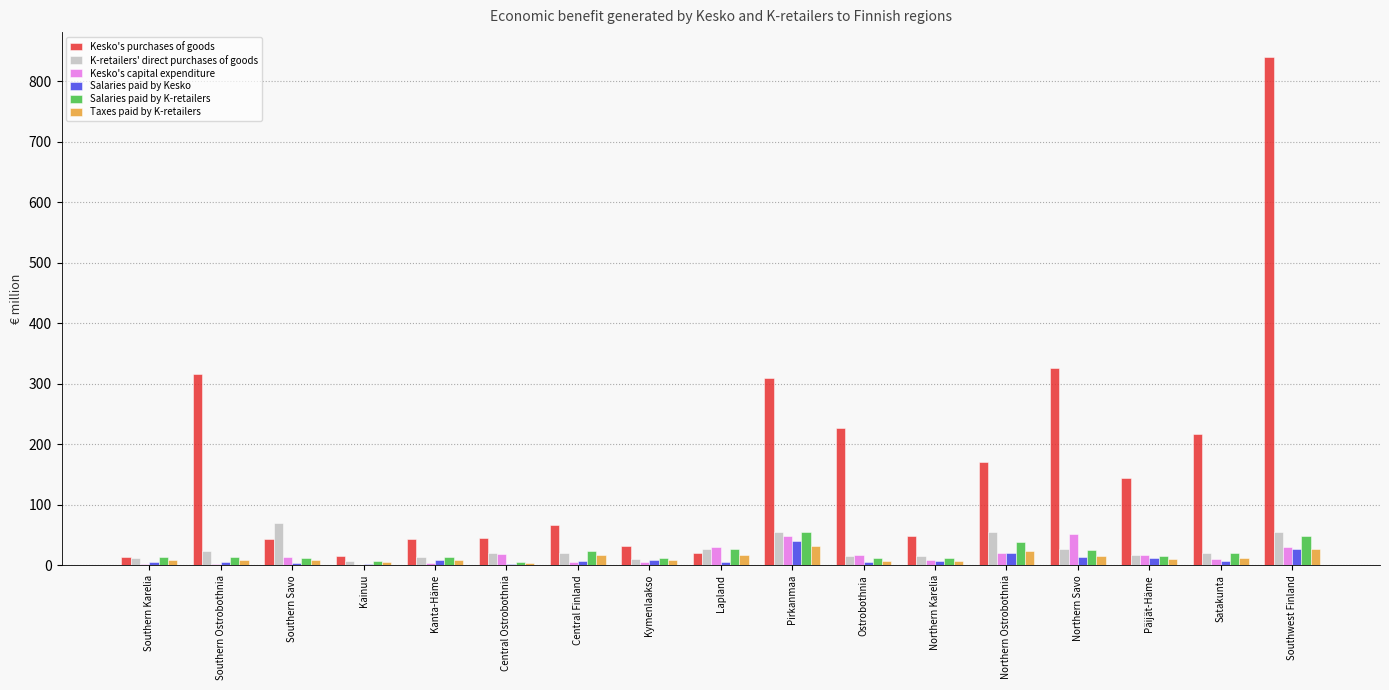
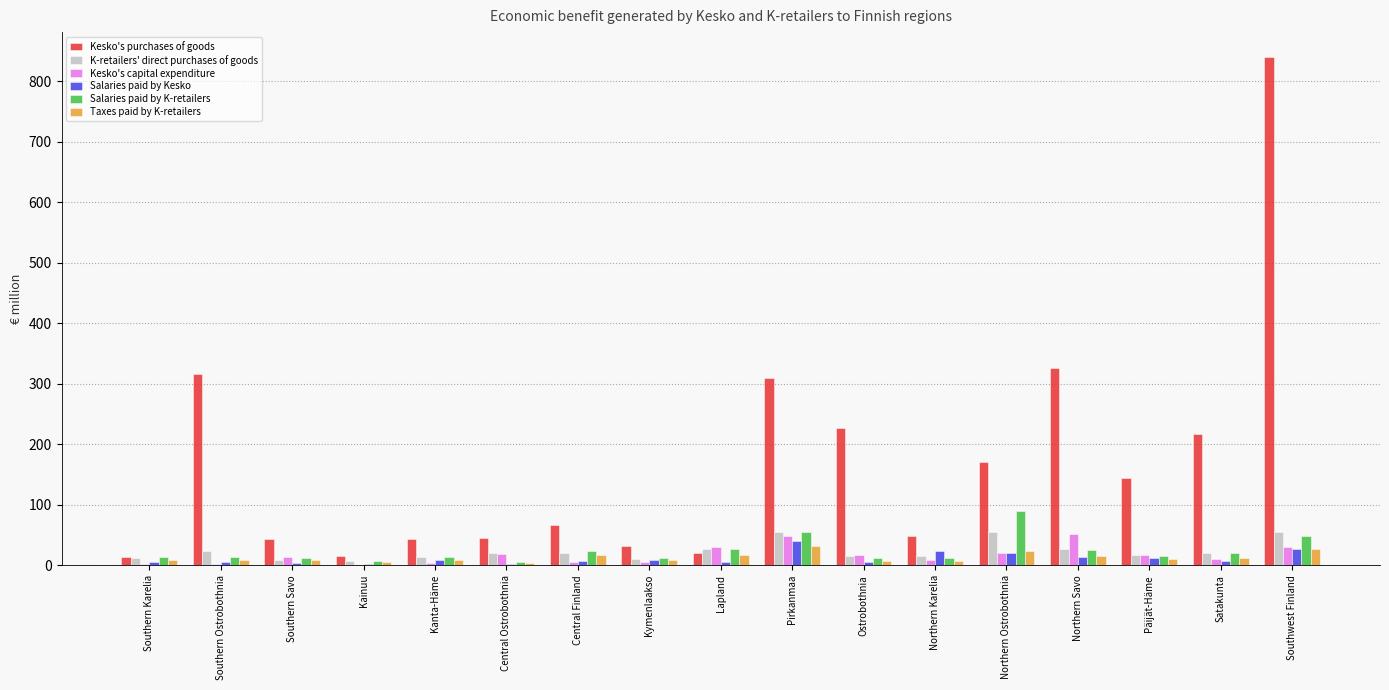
  {
    "Kesko's purchases of goods": {
      "Southern Karelia": 10,
      "Southern Ostrobothnia": 320,
      "Southern Savo": 40,
      "Kainuu": 10,
      "Kanta-Häme": 40,
      "Central Ostrobothnia": 40,
      "Central Finland": 70,
      "Kymenlaakso": 30,
      "Lapland": 20,
      "Pirkanmaa": 310,
      "Ostrobothnia": 230,
      "Northern Karelia": 50,
      "Northern Ostrobothnia": 170,
      "Northern Savo": 330,
      "Päijät-Häme": 150,
      "Satakunta": 220,
      "Southwest Finland": 840
    },
    "K-retailers' direct purchases of goods": {
      "Southern Karelia": 10,
      "Southern Ostrobothnia": 20,
-     "Southern Savo": 70,
+     "Southern Savo": 10,
      "Kainuu": 10,
      "Kanta-Häme": 10,
      "Central Ostrobothnia": 20,
      "Central Finland": 20,
      "Kymenlaakso": 10,
      "Lapland": 30,
      "Pirkanmaa": 60,
      "Ostrobothnia": 20,
      "Northern Karelia": 20,
      "Northern Ostrobothnia": 60,
      "Northern Savo": 30,
      "Päijät-Häme": 20,
      "Satakunta": 20,
      "Southwest Finland": 60
    },
    "Kesko's capital expenditure": {
      "Southern Savo": 10,
      "Central Ostrobothnia": 20,
      "Central Finland": 10,
      "Kymenlaakso": 0,
      "Lapland": 30,
      "Pirkanmaa": 50,
      "Ostrobothnia": 20,
      "Northern Karelia": 10,
      "Northern Ostrobothnia": 20,
      "Northern Savo": 50,
      "Päijät-Häme": 20,
      "Satakunta": 10,
      "Southwest Finland": 30
    },
    "Salaries paid by Kesko": {
      "Southern Karelia": 10,
      "Southern Ostrobothnia": 0,
      "Kanta-Häme": 10,
      "Central Finland": 10,
      "Kymenlaakso": 10,
      "Lapland": 10,
      "Pirkanmaa": 40,
      "Ostrobothnia": 10,
-     "Northern Karelia": 10,
+     "Northern Karelia": 20,
      "Northern Ostrobothnia": 20,
      "Northern Savo": 10,
      "Päijät-Häme": 10,
      "Satakunta": 10,
      "Southwest Finland": 30
    },
    "Salaries paid by K-retailers": {
      "Southern Karelia": 10,
      "Southern Ostrobothnia": 10,
      "Southern Savo": 10,
      "Kainuu": 10,
      "Kanta-Häme": 10,
      "Central Ostrobothnia": 10,
      "Central Finland": 20,
      "Kymenlaakso": 10,
      "Lapland": 30,
      "Pirkanmaa": 50,
      "Ostrobothnia": 10,
      "Northern Karelia": 10,
-     "Northern Ostrobothnia": 40,
+     "Northern Ostrobothnia": 90,
      "Northern Savo": 20,
      "Päijät-Häme": 20,
      "Satakunta": 20,
      "Southwest Finland": 50
    },
    "Taxes paid by K-retailers": {
      "Southern Karelia": 10,
      "Southern Ostrobothnia": 10,
      "Southern Savo": 10,
      "Kainuu": 10,
      "Kanta-Häme": 10,
      "Central Finland": 20,
      "Kymenlaakso": 10,
      "Lapland": 20,
      "Pirkanmaa": 30,
      "Ostrobothnia": 10,
      "Northern Karelia": 10,
      "Northern Ostrobothnia": 20,
      "Northern Savo": 10,
      "Päijät-Häme": 10,
      "Satakunta": 10,
      "Southwest Finland": 30
    }
  }
